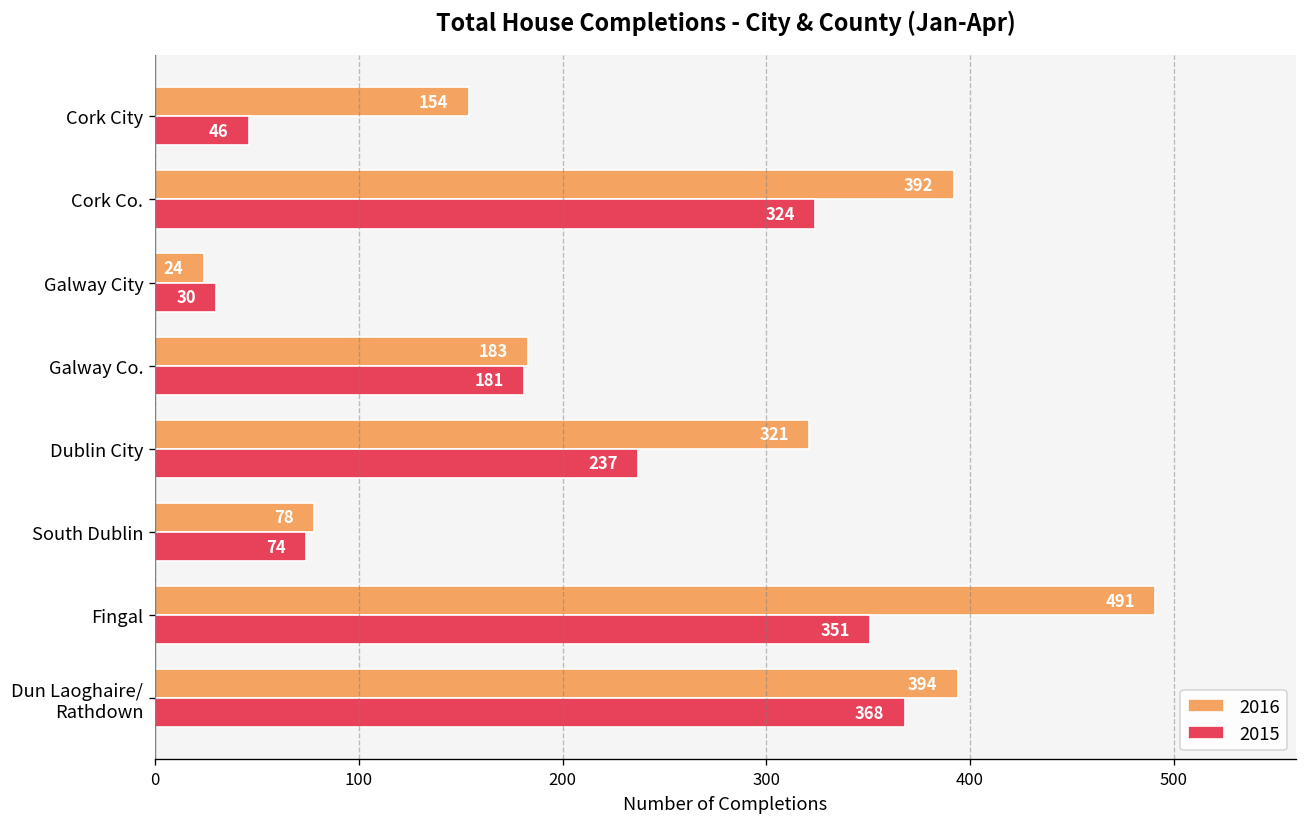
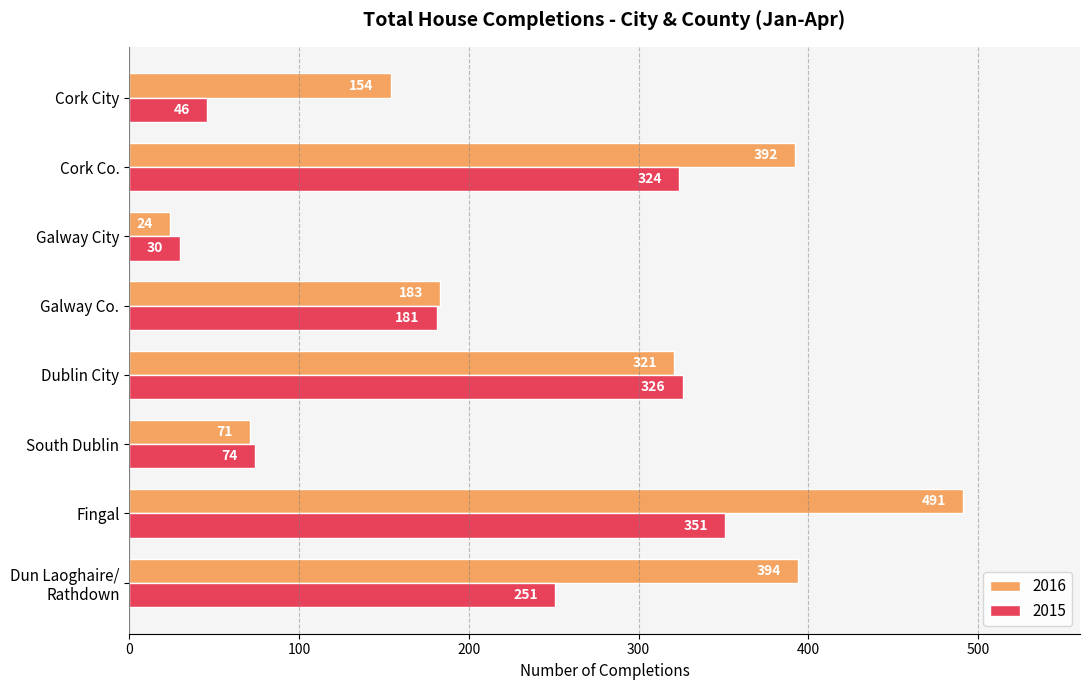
  {
    "2016": {
      "Cork City": 154,
      "Cork Co.": 392,
      "Galway City": 24,
      "Galway Co.": 183,
      "Dublin City": 321,
-     "South Dublin": 78,
+     "South Dublin": 71,
      "Fingal": 491,
      "Dun Laoghaire/ Rathdown": 394
    },
    "2015": {
      "Cork City": 46,
      "Cork Co.": 324,
      "Galway City": 30,
      "Galway Co.": 181,
-     "Dublin City": 237,
+     "Dublin City": 326,
      "South Dublin": 74,
      "Fingal": 351,
-     "Dun Laoghaire/ Rathdown": 368
+     "Dun Laoghaire/ Rathdown": 251
    }
  }
